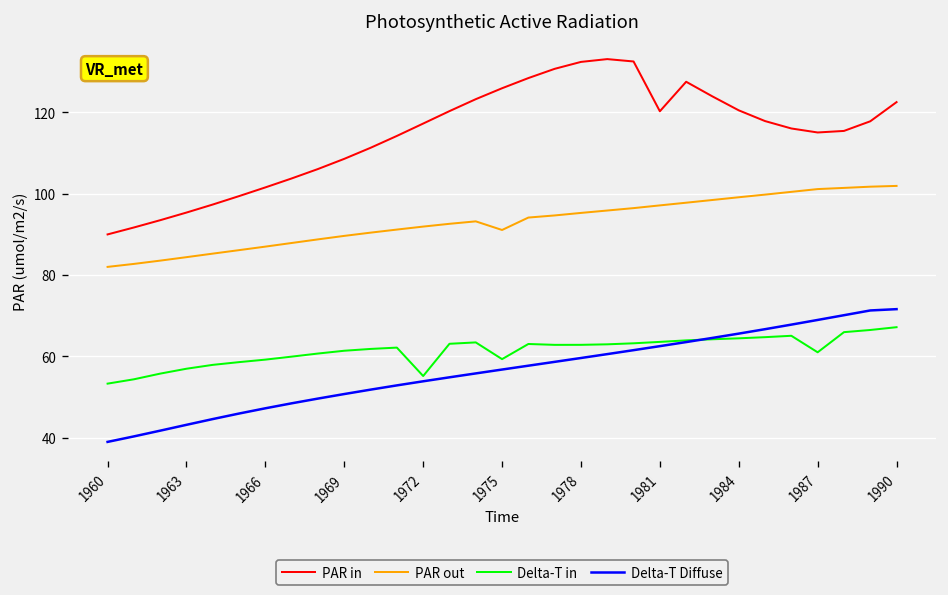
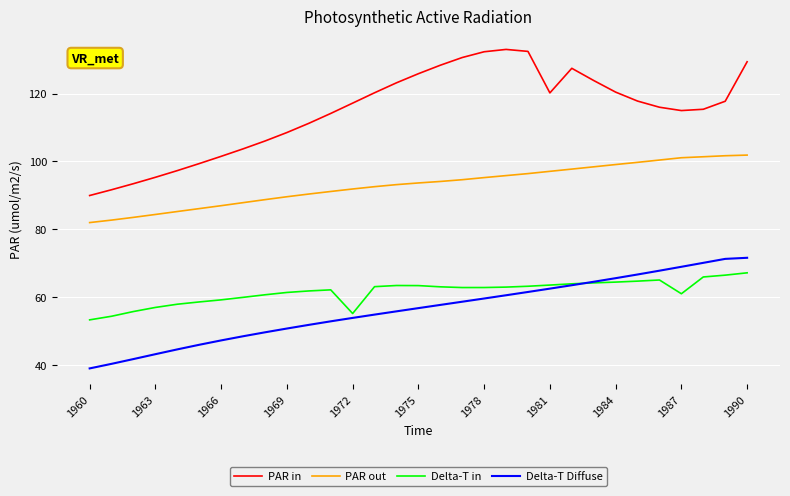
  {
    "PAR in": {
      "1960": 90,
      "1963": 95,
      "1966": 102,
      "1969": 109,
      "1972": 117,
      "1975": 126,
      "1978": 132,
      "1981": 120,
      "1984": 120,
      "1987": 115,
-     "1990": 122
+     "1990": 129
    },
    "PAR out": {
      "1960": 82,
      "1963": 84,
      "1966": 87,
      "1969": 90,
      "1972": 92,
-     "1975": 91,
+     "1975": 94,
      "1978": 95,
      "1981": 97,
      "1984": 99,
      "1987": 101,
      "1990": 102
    },
    "Delta-T in": {
      "1960": 53,
      "1963": 57,
      "1966": 59,
      "1969": 61,
      "1972": 55,
-     "1975": 59,
+     "1975": 63,
      "1978": 63,
      "1981": 64,
      "1984": 64,
      "1987": 61,
      "1990": 67
    },
    "Delta-T Diffuse": {
      "1960": 39,
      "1963": 43,
      "1966": 47,
      "1969": 51,
      "1972": 54,
      "1975": 57,
      "1978": 60,
      "1981": 62,
      "1984": 66,
      "1987": 69,
      "1990": 72
    }
  }
